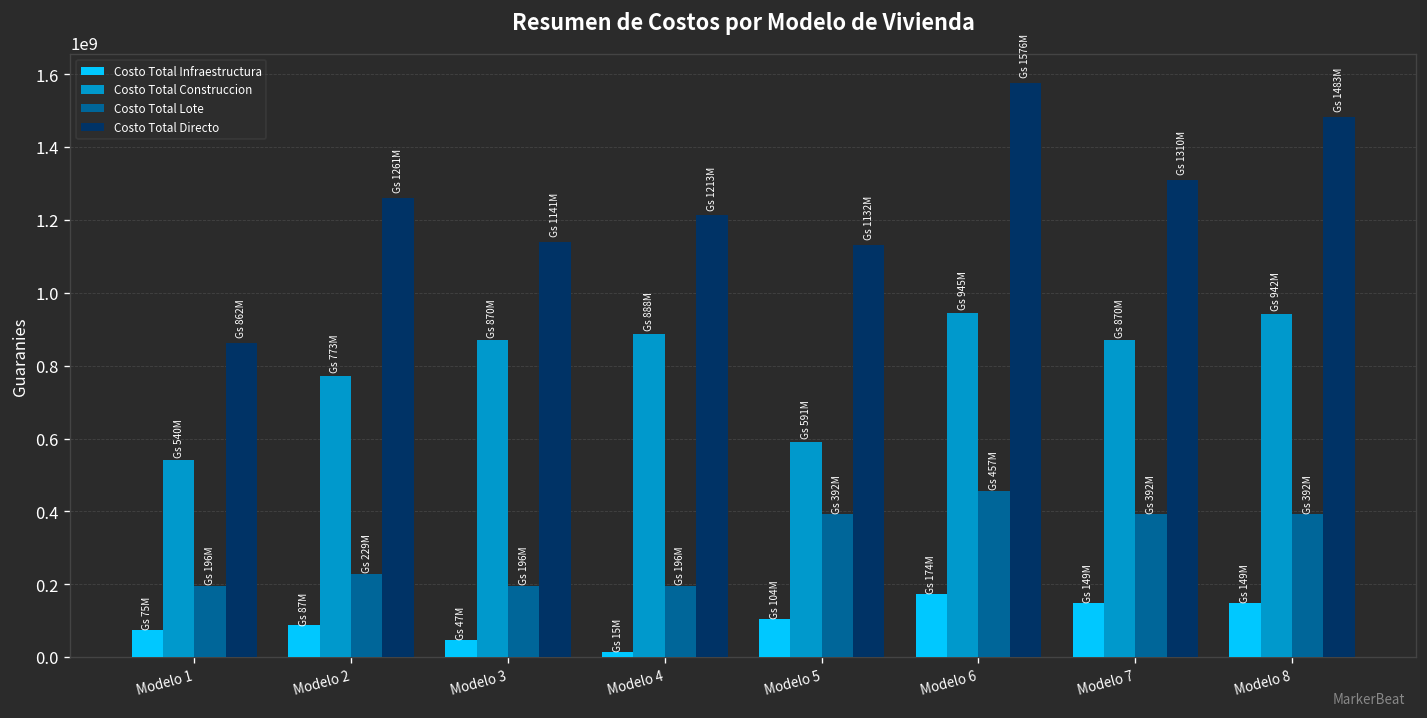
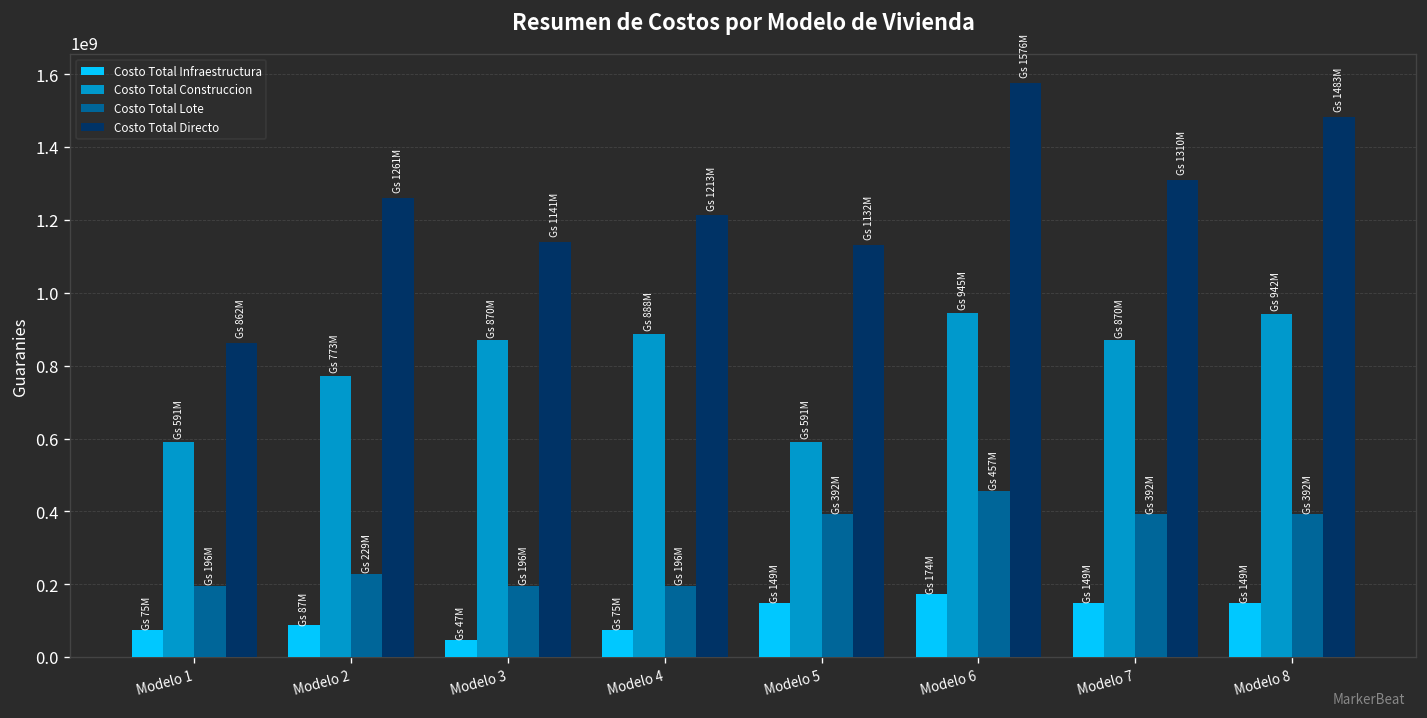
  {
    "Costo Total Infraestructura": {
      "Modelo 1": "75M",
      "Modelo 2": "87M",
      "Modelo 3": "47M",
-     "Modelo 4": "15M",
-     "Modelo 5": "104M",
+     "Modelo 4": "75M",
+     "Modelo 5": "149M",
      "Modelo 6": "174M",
      "Modelo 7": "149M",
      "Modelo 8": "149M"
    },
    "Costo Total Construccion": {
-     "Modelo 1": "540M",
+     "Modelo 1": "591M",
      "Modelo 2": "773M",
      "Modelo 3": "870M",
      "Modelo 4": "888M",
      "Modelo 5": "591M",
      "Modelo 6": "945M",
      "Modelo 7": "870M",
      "Modelo 8": "942M"
    },
    "Costo Total Lote": {
      "Modelo 1": "196M",
      "Modelo 2": "229M",
      "Modelo 3": "196M",
      "Modelo 4": "196M",
      "Modelo 5": "392M",
      "Modelo 6": "457M",
      "Modelo 7": "392M",
      "Modelo 8": "392M"
    },
    "Costo Total Directo": {
      "Modelo 1": "862M",
      "Modelo 2": "1261M",
      "Modelo 3": "1141M",
      "Modelo 4": "1213M",
      "Modelo 5": "1132M",
      "Modelo 6": "1576M",
      "Modelo 7": "1310M",
      "Modelo 8": "1483M"
    }
  }
